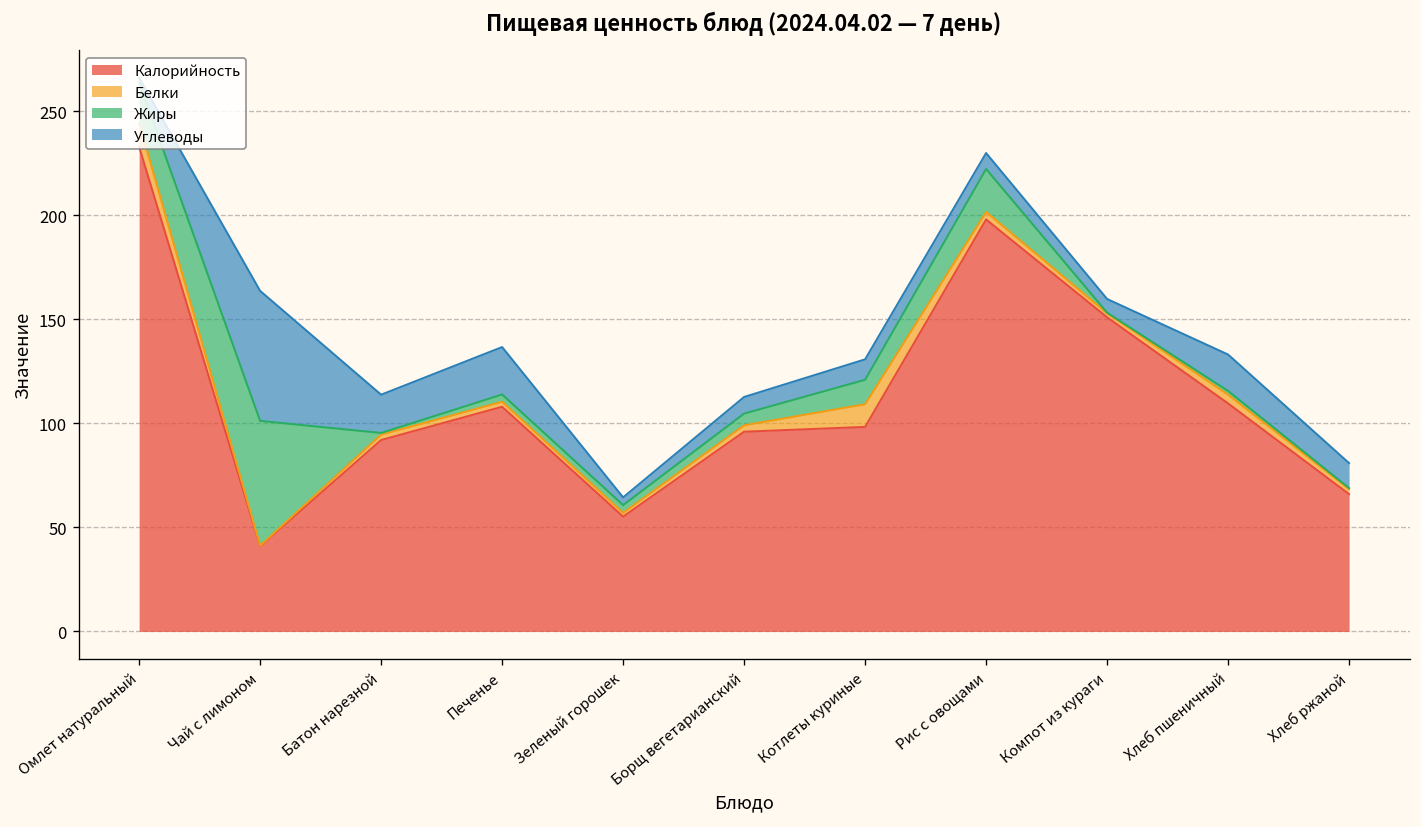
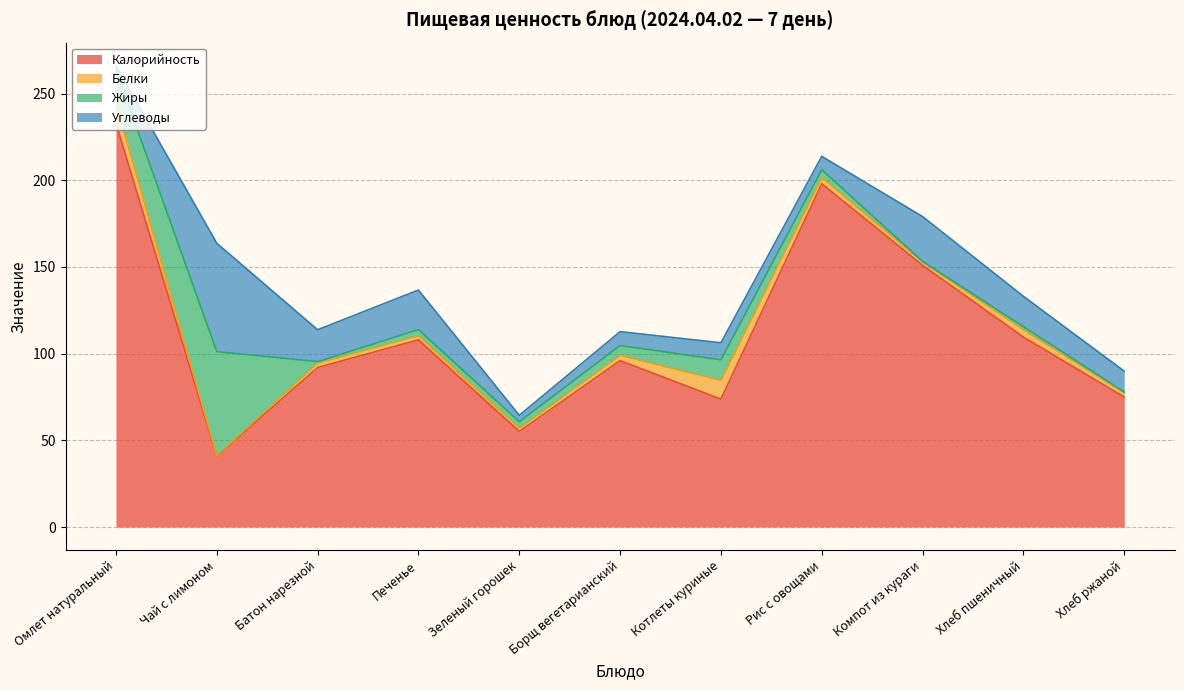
  {
    "Калорийность": {
      "Батон нарезной": 92,
      "Печенье": 108,
      "Зеленый горошек": 55,
      "Борщ вегетарианский": 96,
-     "Котлеты куриные": 98,
+     "Котлеты куриные": 74,
      "Рис с овощами": 198,
      "Компот из кураги": 151,
      "Хлеб пшеничный": 110,
-     "Хлеб ржаной": 66
+     "Хлеб ржаной": 75
    },
    "Белки": {
      "Печенье": 2,
      "Зеленый горошек": 2,
      "Борщ вегетарианский": 3,
      "Котлеты куриные": 11,
      "Рис с овощами": 4,
      "Хлеб пшеничный": 4
    },
    "Жиры": {
      "Чай с лимоном": 60,
      "Печенье": 4,
      "Зеленый горошек": 4,
      "Борщ вегетарианский": 6,
      "Котлеты куриные": 12,
-     "Рис с овощами": 21,
+     "Рис с овощами": 5,
      "Хлеб пшеничный": 2
    },
    "Углеводы": {
      "Чай с лимоном": 62,
      "Батон нарезной": 18,
      "Печенье": 23,
      "Зеленый горошек": 4,
      "Борщ вегетарианский": 8,
      "Котлеты куриные": 10,
      "Рис с овощами": 8,
-     "Компот из кураги": 7,
+     "Компот из кураги": 26,
      "Хлеб пшеничный": 18,
      "Хлеб ржаной": 12
    }
  }
